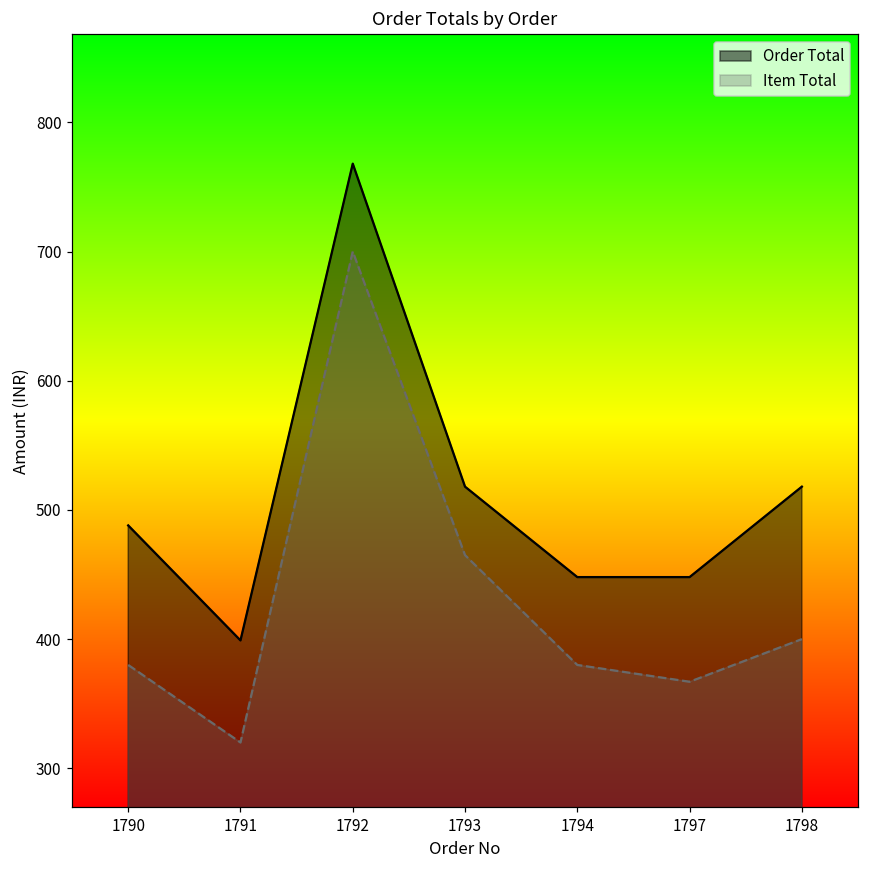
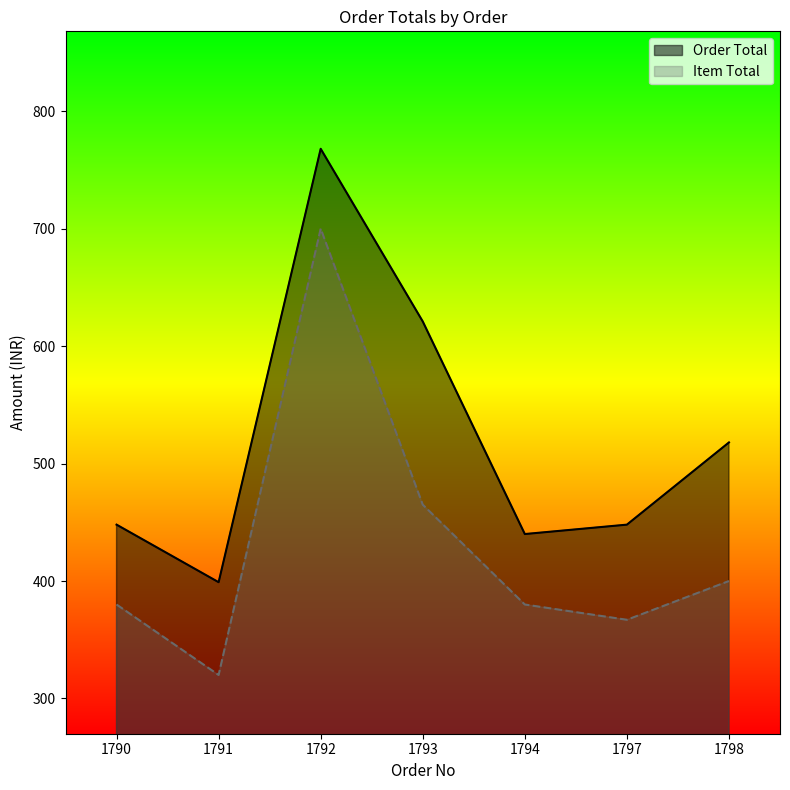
  {
    "Order Total": {
-     "1790": 488,
+     "1790": 448,
      "1791": 399,
      "1792": 768,
-     "1793": 518,
-     "1794": 448,
+     "1793": 621,
+     "1794": 440,
      "1797": 448,
      "1798": 518
    },
    "Item Total": {
      "1790": 380,
      "1791": 320,
      "1792": 700,
      "1793": 465,
      "1794": 380,
      "1797": 367,
      "1798": 400
    }
  }
